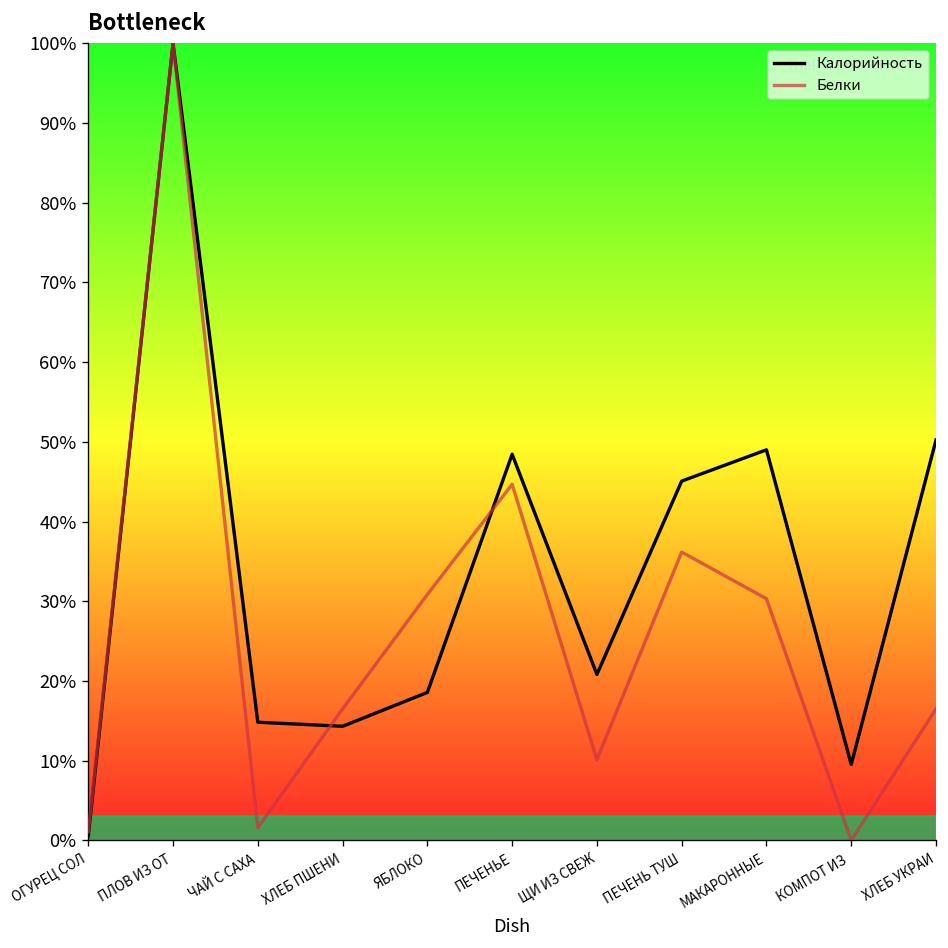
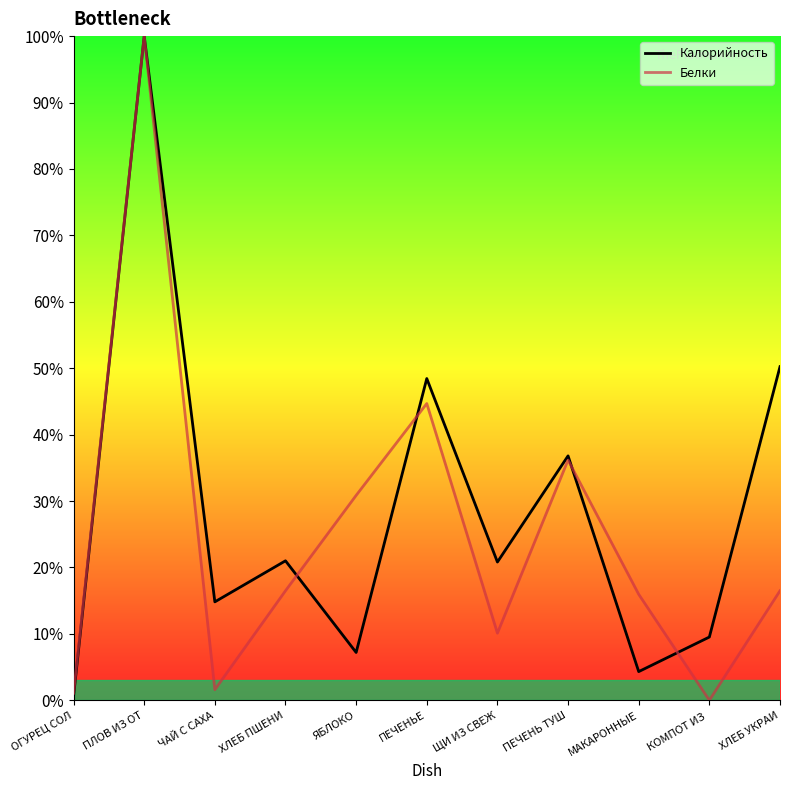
  {
    "Калорийность": {
      "ЧАЙ С САХА": "15%",
-     "ХЛЕБ ПШЕНИ": "14%",
-     "ЯБЛОКО": "19%",
+     "ХЛЕБ ПШЕНИ": "21%",
+     "ЯБЛОКО": "7%",
      "ПЕЧЕНЬЕ": "48%",
      "ЩИ ИЗ СВЕЖ": "21%",
-     "ПЕЧЕНЬ ТУШ": "45%",
-     "МАКАРОННЫЕ": "49%",
+     "ПЕЧЕНЬ ТУШ": "37%",
+     "МАКАРОННЫЕ": "4%",
      "КОМПОТ ИЗ": "10%",
      "ХЛЕБ УКРАИ": "50%"
    },
    "Белки": {
      "ХЛЕБ ПШЕНИ": "16%",
      "ЯБЛОКО": "31%",
      "ПЕЧЕНЬЕ": "45%",
      "ЩИ ИЗ СВЕЖ": "10%",
      "ПЕЧЕНЬ ТУШ": "36%",
-     "МАКАРОННЫЕ": "30%",
+     "МАКАРОННЫЕ": "16%",
      "ХЛЕБ УКРАИ": "16%"
    }
  }
